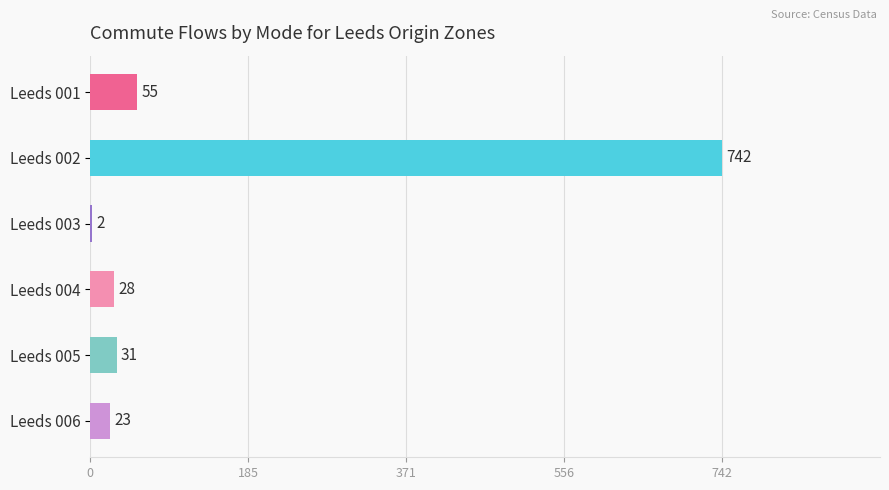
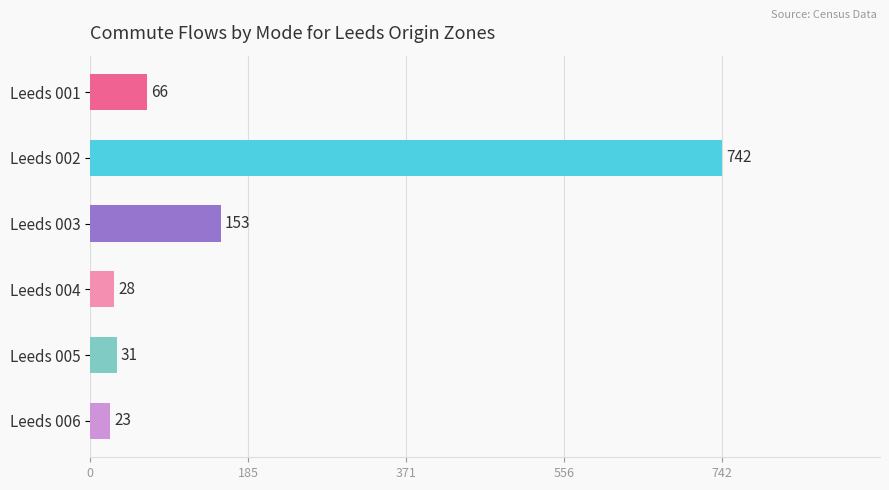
  {
-   "Leeds 001": 55,
+   "Leeds 001": 66,
    "Leeds 002": 742,
-   "Leeds 003": 2,
+   "Leeds 003": 153,
    "Leeds 004": 28,
    "Leeds 005": 31,
    "Leeds 006": 23
  }
